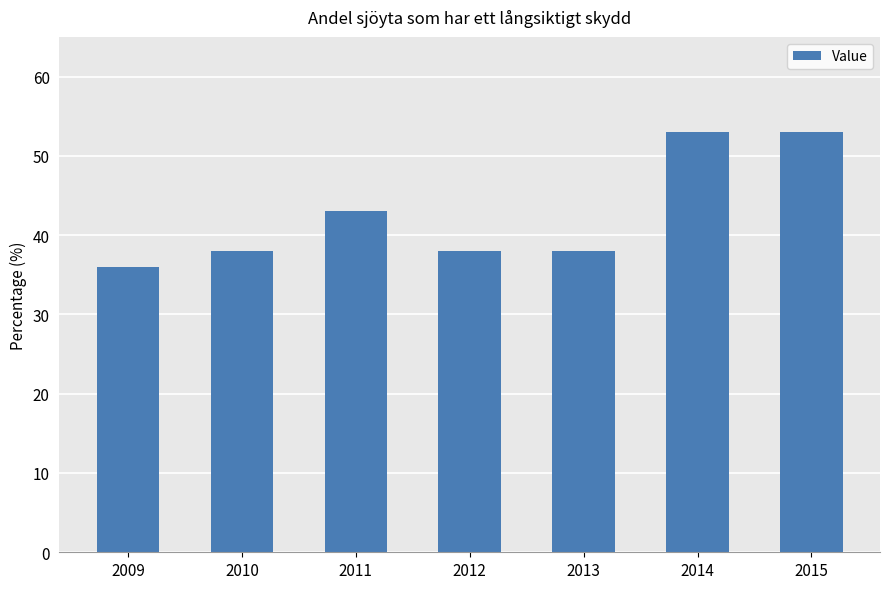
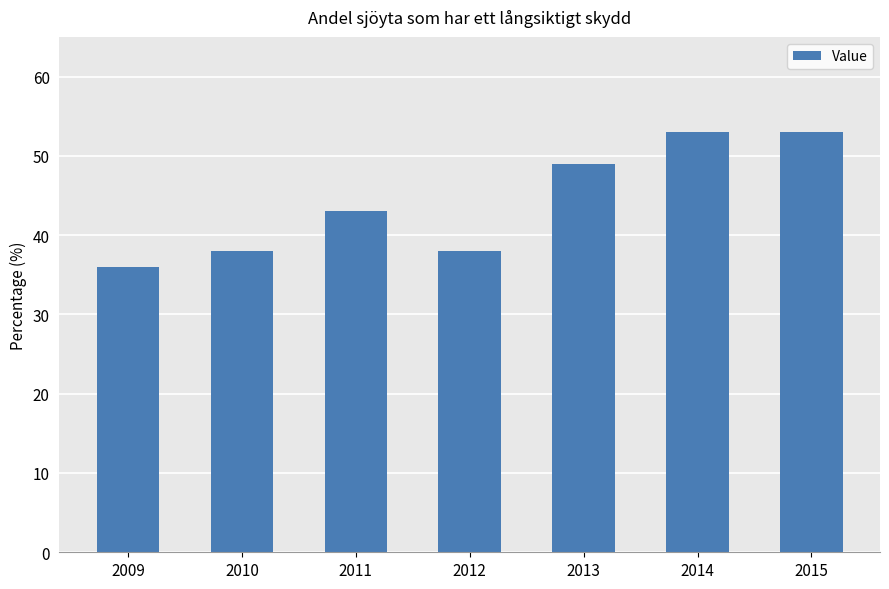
  {
    "2009": 36,
    "2010": 38,
    "2011": 43,
    "2012": 38,
-   "2013": 38,
+   "2013": 49,
    "2014": 53,
    "2015": 53
  }
